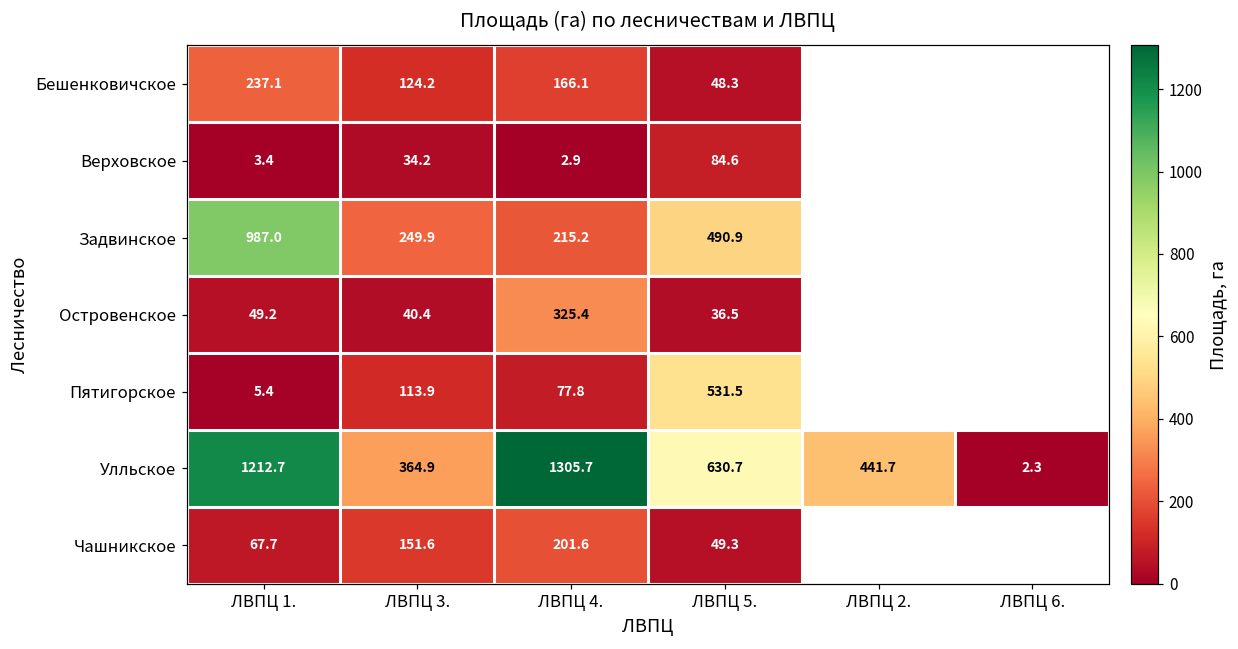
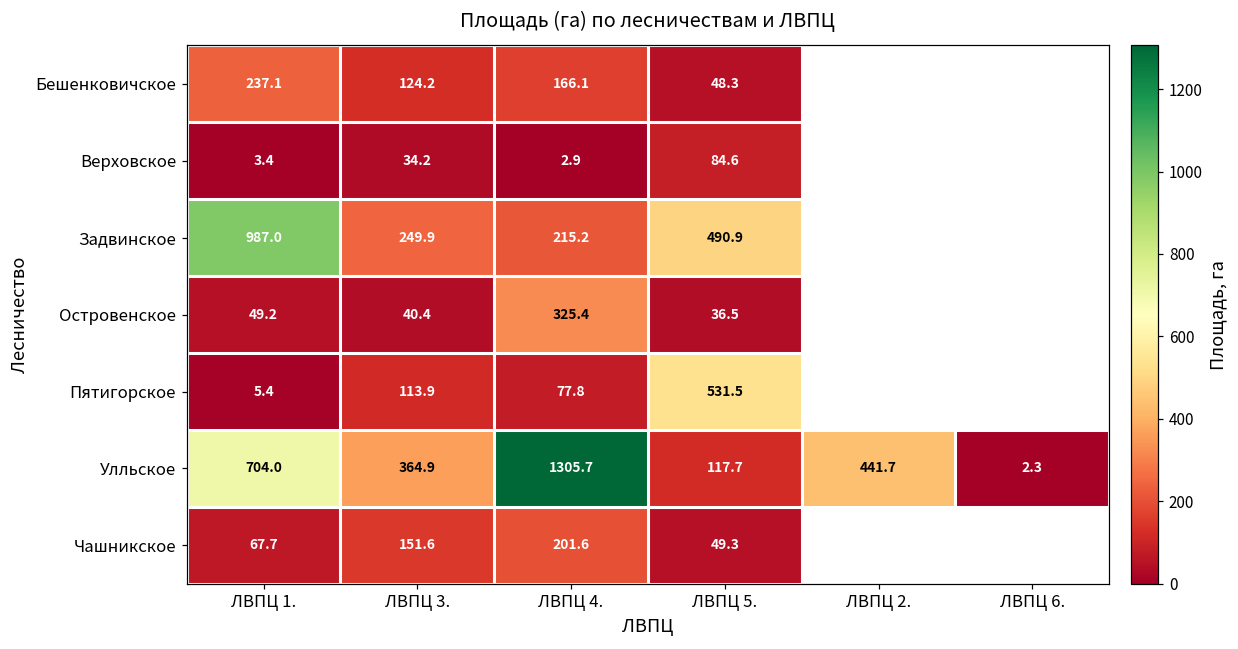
  {
    "Бешенковичское": {
      "ЛВПЦ 1.": 237.1,
      "ЛВПЦ 3.": 124.2,
      "ЛВПЦ 4.": 166.1,
      "ЛВПЦ 5.": 48.3
    },
    "Верховское": {
      "ЛВПЦ 1.": 3.4,
      "ЛВПЦ 3.": 34.2,
      "ЛВПЦ 4.": 2.9,
      "ЛВПЦ 5.": 84.6
    },
    "Задвинское": {
      "ЛВПЦ 1.": 987.0,
      "ЛВПЦ 3.": 249.9,
      "ЛВПЦ 4.": 215.2,
      "ЛВПЦ 5.": 490.9
    },
    "Островенское": {
      "ЛВПЦ 1.": 49.2,
      "ЛВПЦ 3.": 40.4,
      "ЛВПЦ 4.": 325.4,
      "ЛВПЦ 5.": 36.5
    },
    "Пятигорское": {
      "ЛВПЦ 1.": 5.4,
      "ЛВПЦ 3.": 113.9,
      "ЛВПЦ 4.": 77.8,
      "ЛВПЦ 5.": 531.5
    },
    "Улльское": {
-     "ЛВПЦ 1.": 1212.7,
+     "ЛВПЦ 1.": 704.0,
      "ЛВПЦ 3.": 364.9,
      "ЛВПЦ 4.": 1305.7,
-     "ЛВПЦ 5.": 630.7,
+     "ЛВПЦ 5.": 117.7,
      "ЛВПЦ 2.": 441.7,
      "ЛВПЦ 6.": 2.3
    },
    "Чашникское": {
      "ЛВПЦ 1.": 67.7,
      "ЛВПЦ 3.": 151.6,
      "ЛВПЦ 4.": 201.6,
      "ЛВПЦ 5.": 49.3
    }
  }
